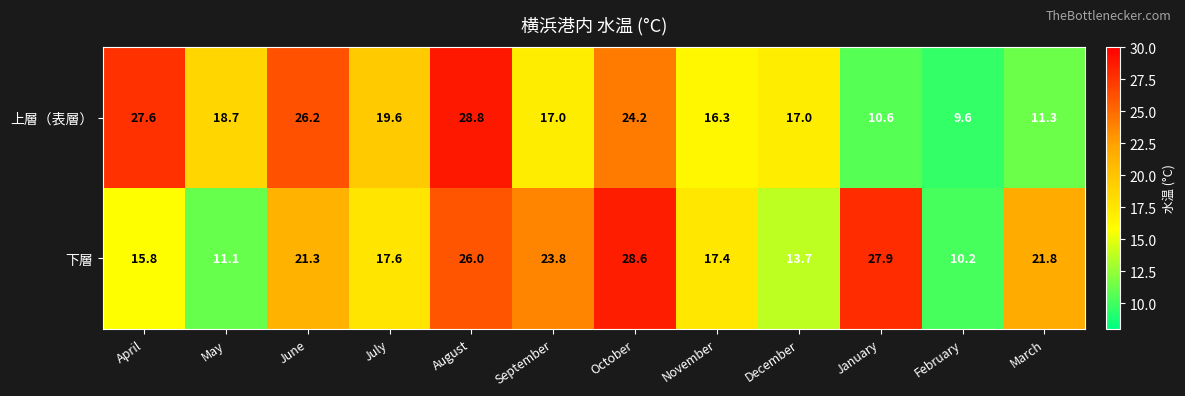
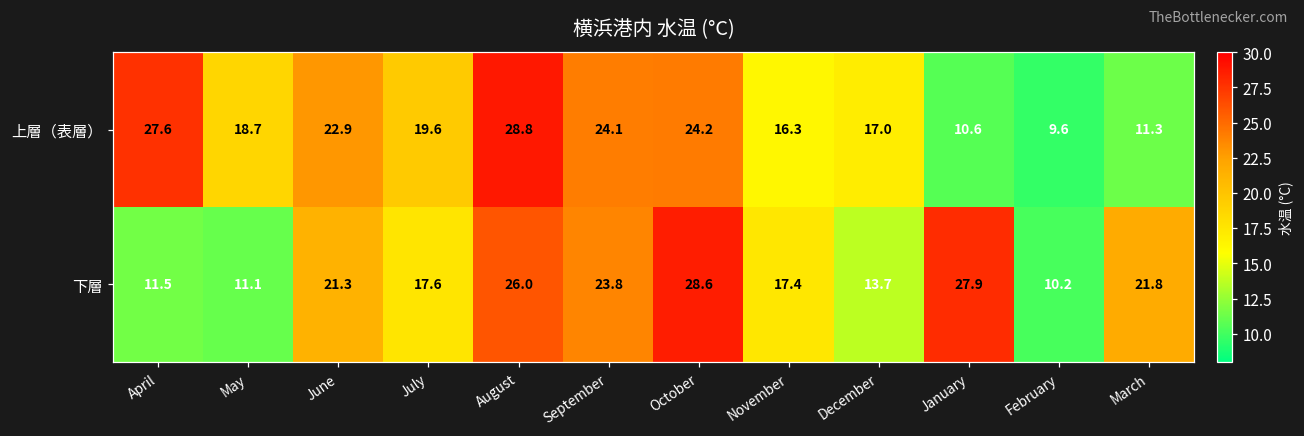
  {
    "上層（表層）": {
      "April": 27.6,
      "May": 18.7,
-     "June": 26.2,
+     "June": 22.9,
      "July": 19.6,
      "August": 28.8,
-     "September": 17.0,
+     "September": 24.1,
      "October": 24.2,
      "November": 16.3,
      "December": 17.0,
      "January": 10.6,
      "February": 9.6,
      "March": 11.3
    },
    "下層": {
-     "April": 15.8,
+     "April": 11.5,
      "May": 11.1,
      "June": 21.3,
      "July": 17.6,
      "August": 26.0,
      "September": 23.8,
      "October": 28.6,
      "November": 17.4,
      "December": 13.7,
      "January": 27.9,
      "February": 10.2,
      "March": 21.8
    }
  }
